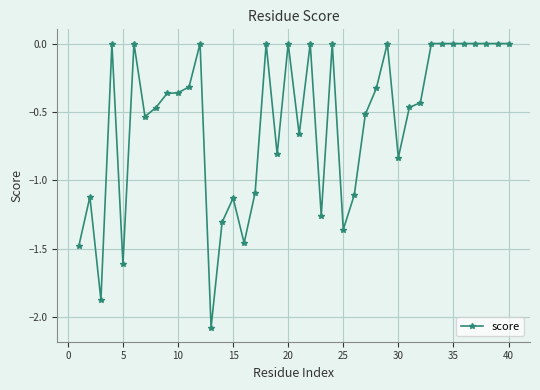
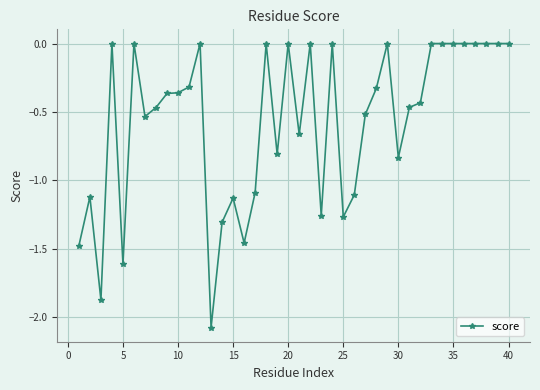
  {
    "5": -1.61,
    "10": -0.36,
    "15": -1.13,
    "20": 0.00,
-   "25": -1.36,
+   "25": -1.27,
    "30": -0.83,
    "35": 0.00,
    "40": 0.00
  }
